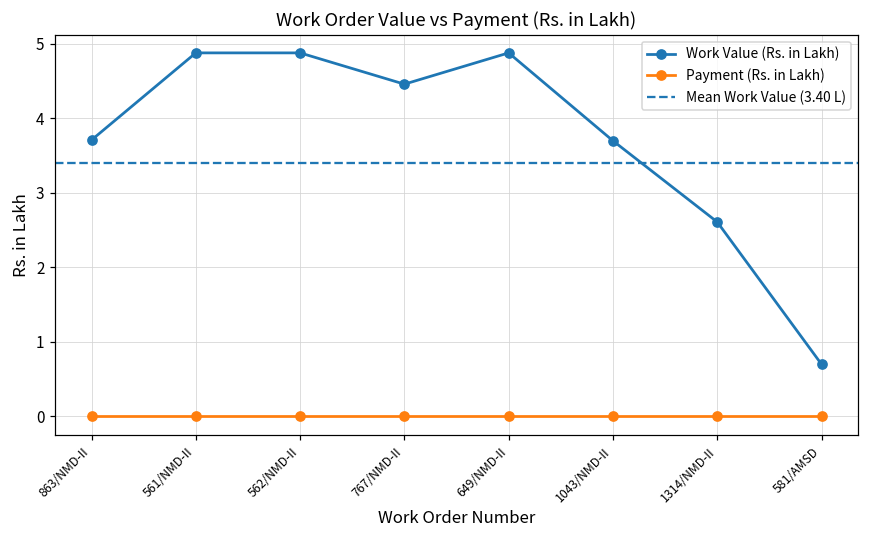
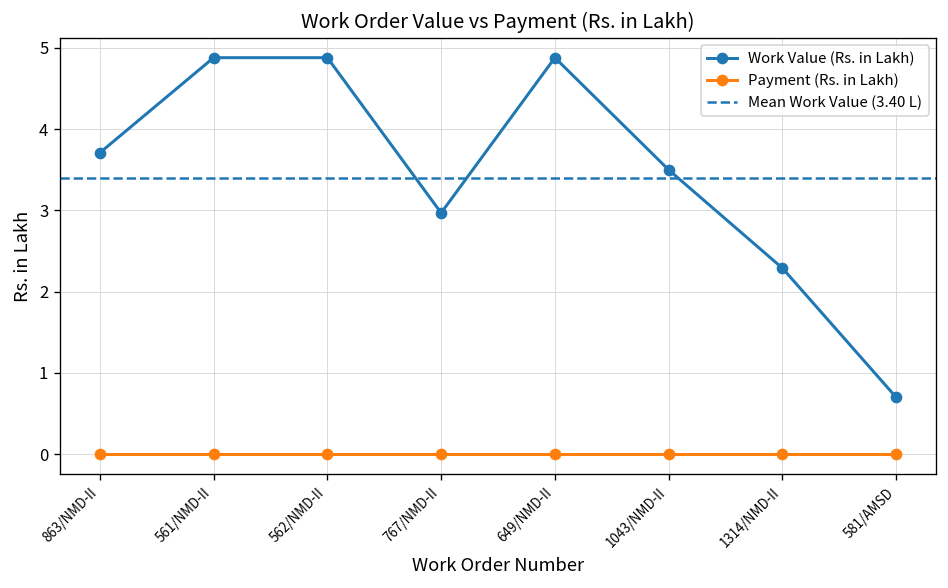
  {
    "Work Value (Rs. in Lakh)": {
      "863/NMD-II": 3.7,
      "561/NMD-II": 4.9,
      "562/NMD-II": 4.9,
-     "767/NMD-II": 4.5,
+     "767/NMD-II": 3.0,
      "649/NMD-II": 4.9,
-     "1043/NMD-II": 3.7,
-     "1314/NMD-II": 2.6,
+     "1043/NMD-II": 3.5,
+     "1314/NMD-II": 2.3,
      "581/AMSD": 0.7
    },
    "Payment (Rs. in Lakh)": {
      "863/NMD-II": 0.0,
      "561/NMD-II": 0.0,
      "562/NMD-II": 0.0,
      "767/NMD-II": 0.0,
      "649/NMD-II": 0.0,
      "1043/NMD-II": 0.0,
      "1314/NMD-II": 0.0,
      "581/AMSD": 0.0
    }
  }
